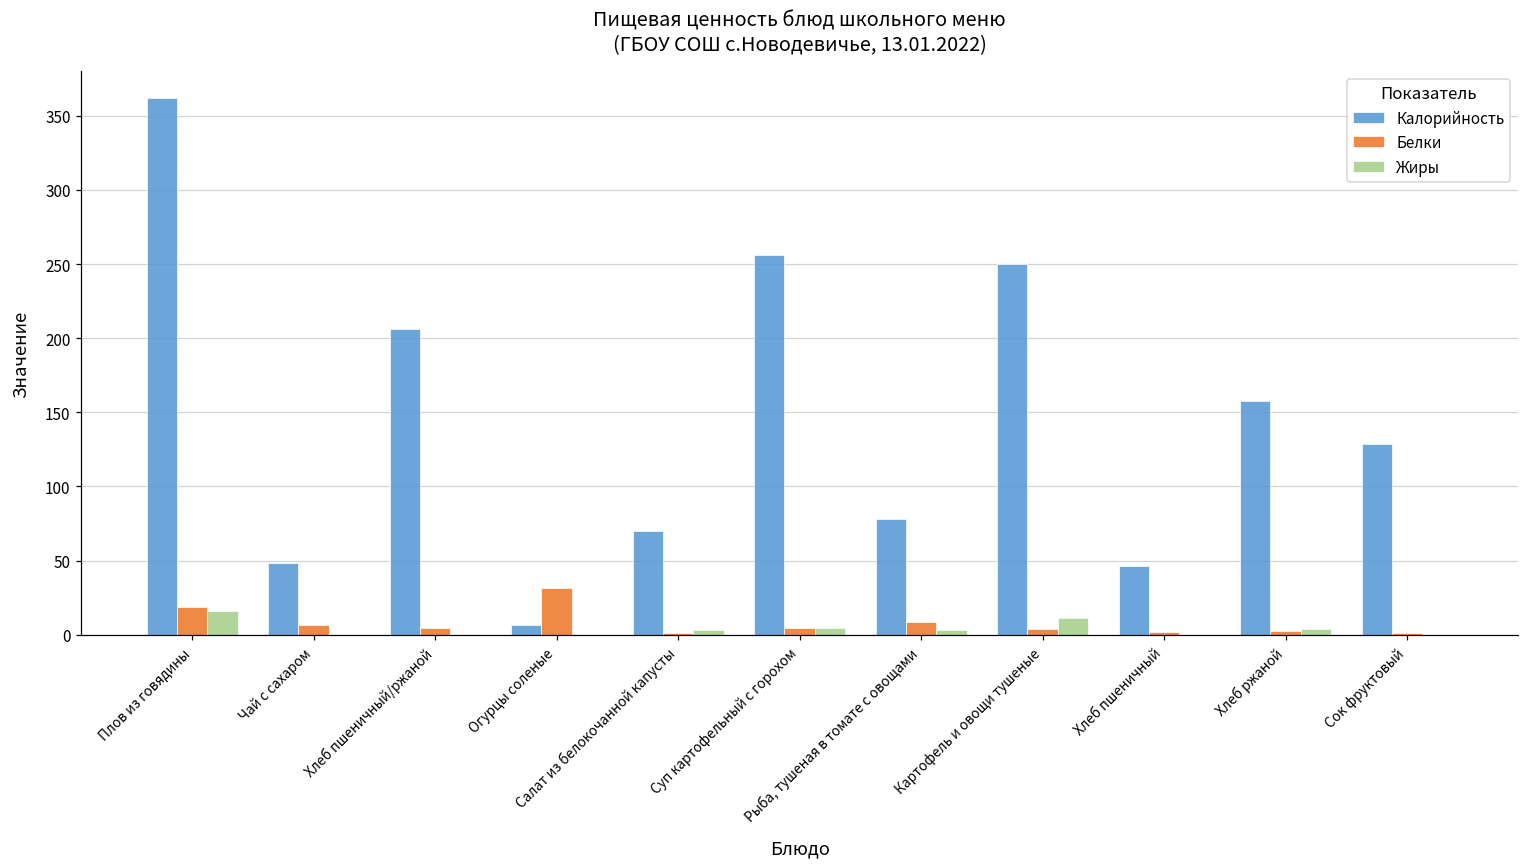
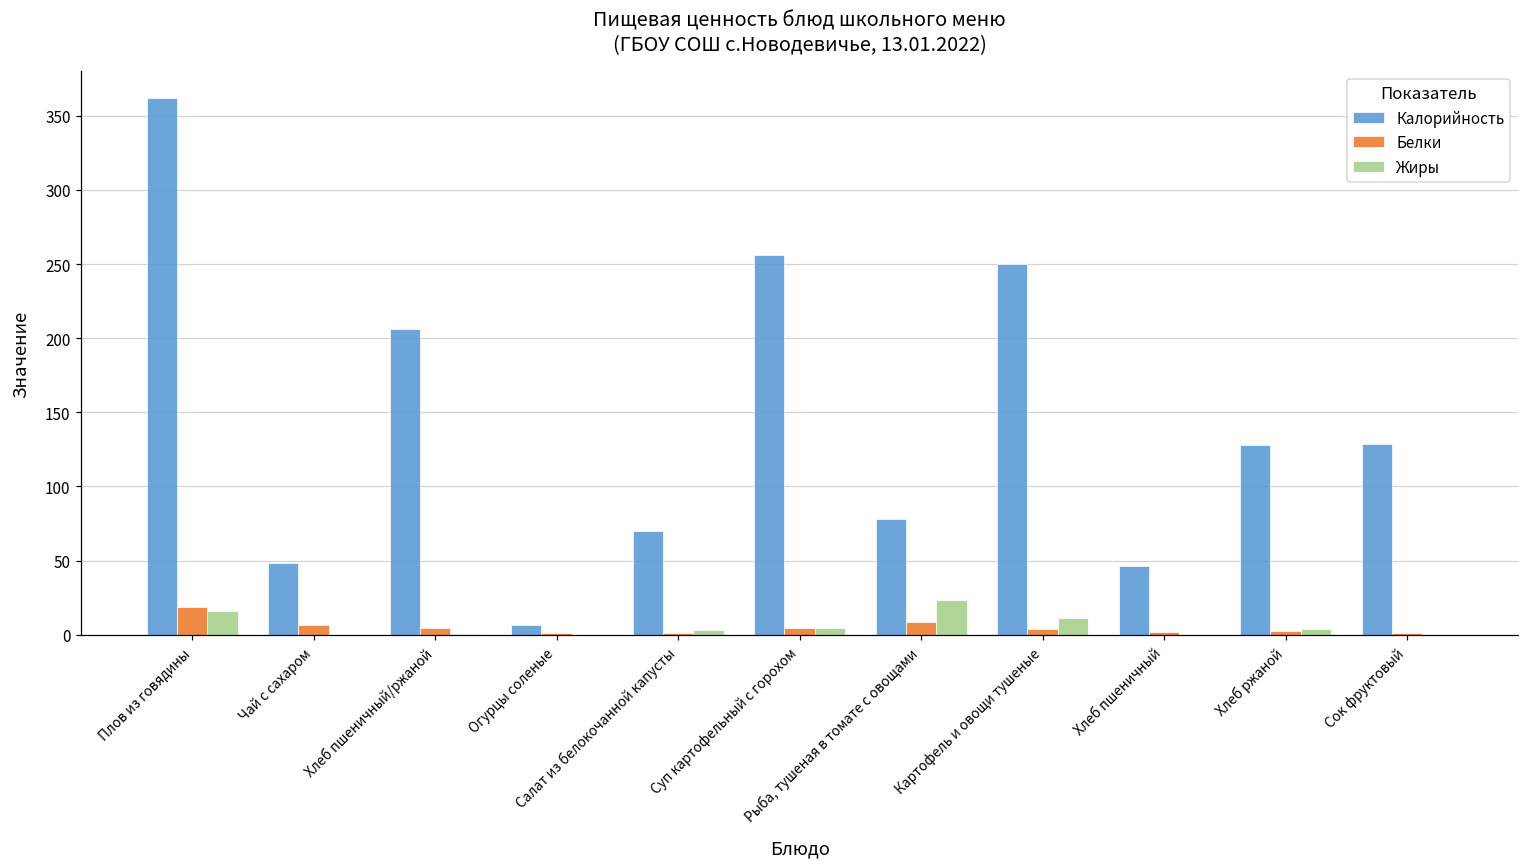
  {
    "Калорийность": {
      "Плов из говядины": 362,
      "Чай с сахаром": 49,
      "Хлеб пшеничный/ржаной": 207,
      "Огурцы соленые": 6,
      "Салат из белокочанной капусты": 70,
      "Суп картофельный с горохом": 256,
      "Рыба, тушеная в томате с овощами": 78,
      "Картофель и овощи тушеные": 250,
      "Хлеб пшеничный": 47,
-     "Хлеб ржаной": 158,
+     "Хлеб ржаной": 128,
      "Сок фруктовый": 129
    },
    "Белки": {
      "Плов из говядины": 19,
      "Чай с сахаром": 7,
      "Хлеб пшеничный/ржаной": 5,
-     "Огурцы соленые": 32,
+     "Огурцы соленые": 1,
      "Суп картофельный с горохом": 5,
      "Рыба, тушеная в томате с овощами": 8,
      "Картофель и овощи тушеные": 4,
      "Хлеб ржаной": 3
    },
    "Жиры": {
      "Плов из говядины": 16,
      "Огурцы соленые": 0,
      "Салат из белокочанной капусты": 3,
      "Суп картофельный с горохом": 4,
-     "Рыба, тушеная в томате с овощами": 3,
+     "Рыба, тушеная в томате с овощами": 23,
      "Картофель и овощи тушеные": 11,
      "Хлеб ржаной": 4,
      "Сок фруктовый": 0
    }
  }
